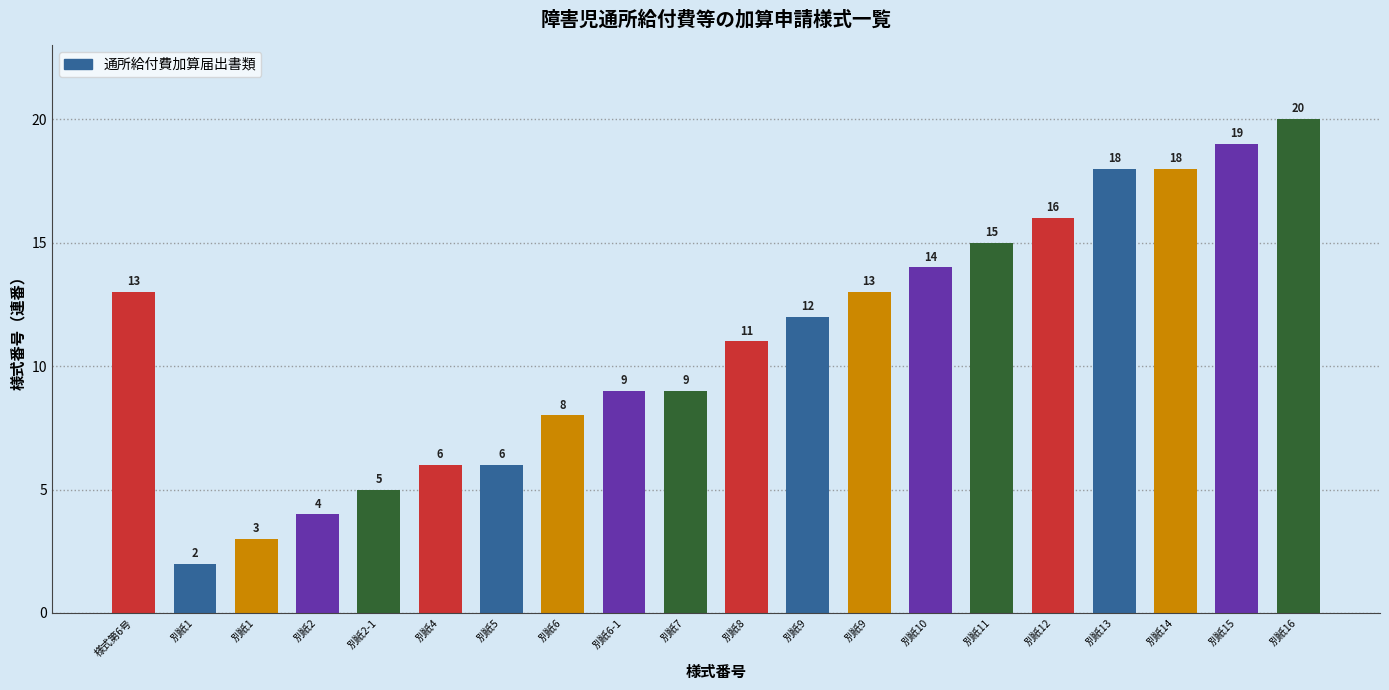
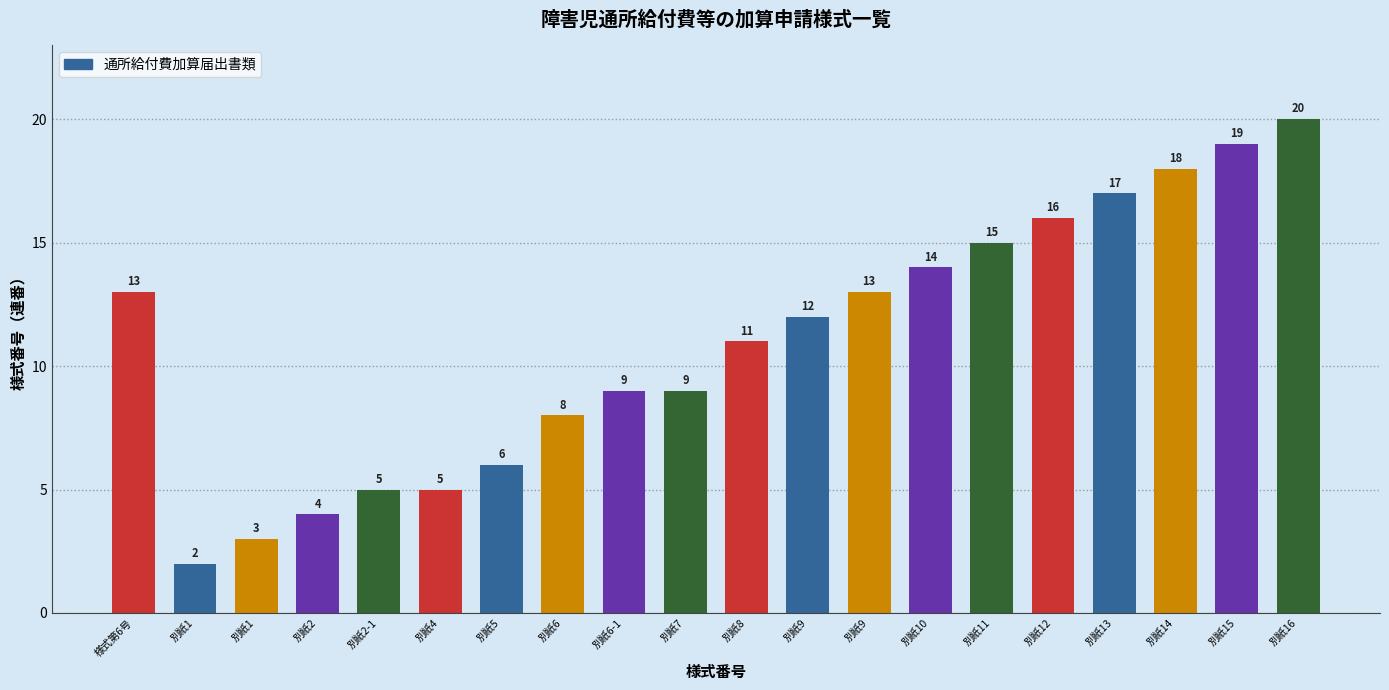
  {
    "様式第6号": 13,
    "別紙2": 4,
    "別紙2-1": 5,
-   "別紙4": 6,
+   "別紙4": 5,
    "別紙5": 6,
    "別紙6": 8,
    "別紙6-1": 9,
    "別紙7": 9,
    "別紙8": 11,
    "別紙10": 14,
    "別紙11": 15,
    "別紙12": 16,
-   "別紙13": 18,
+   "別紙13": 17,
    "別紙14": 18,
    "別紙15": 19,
    "別紙16": 20
  }
